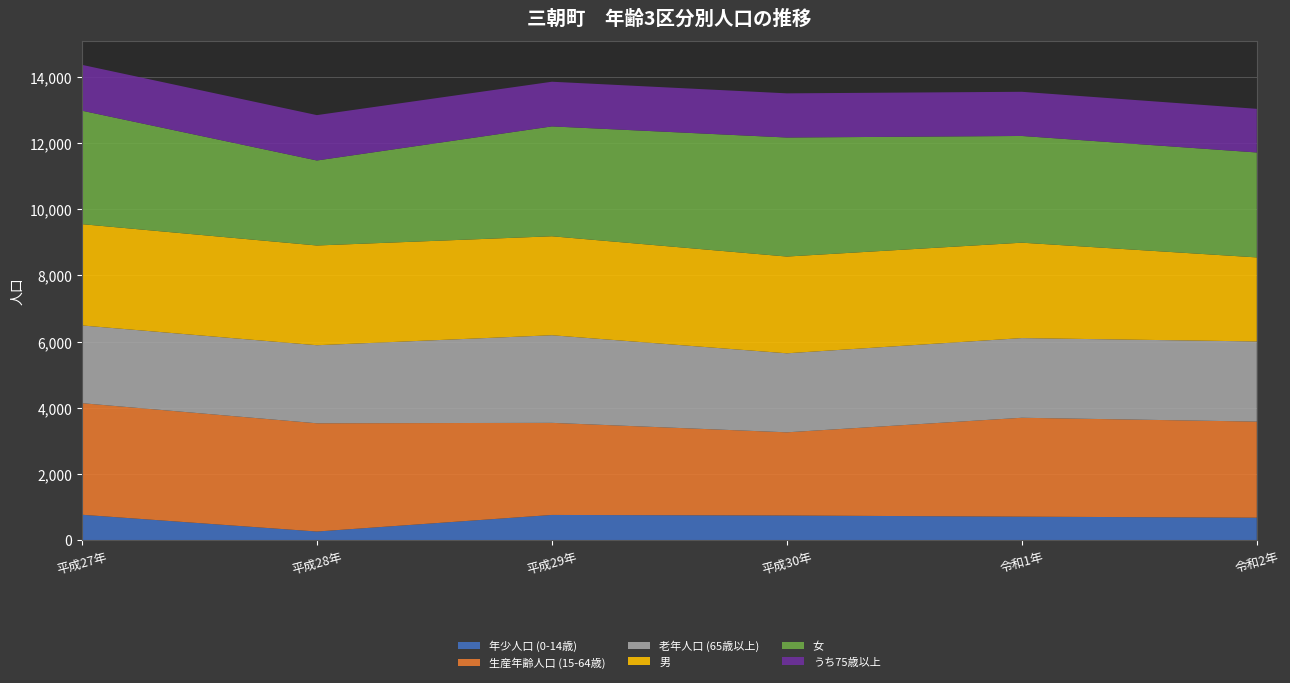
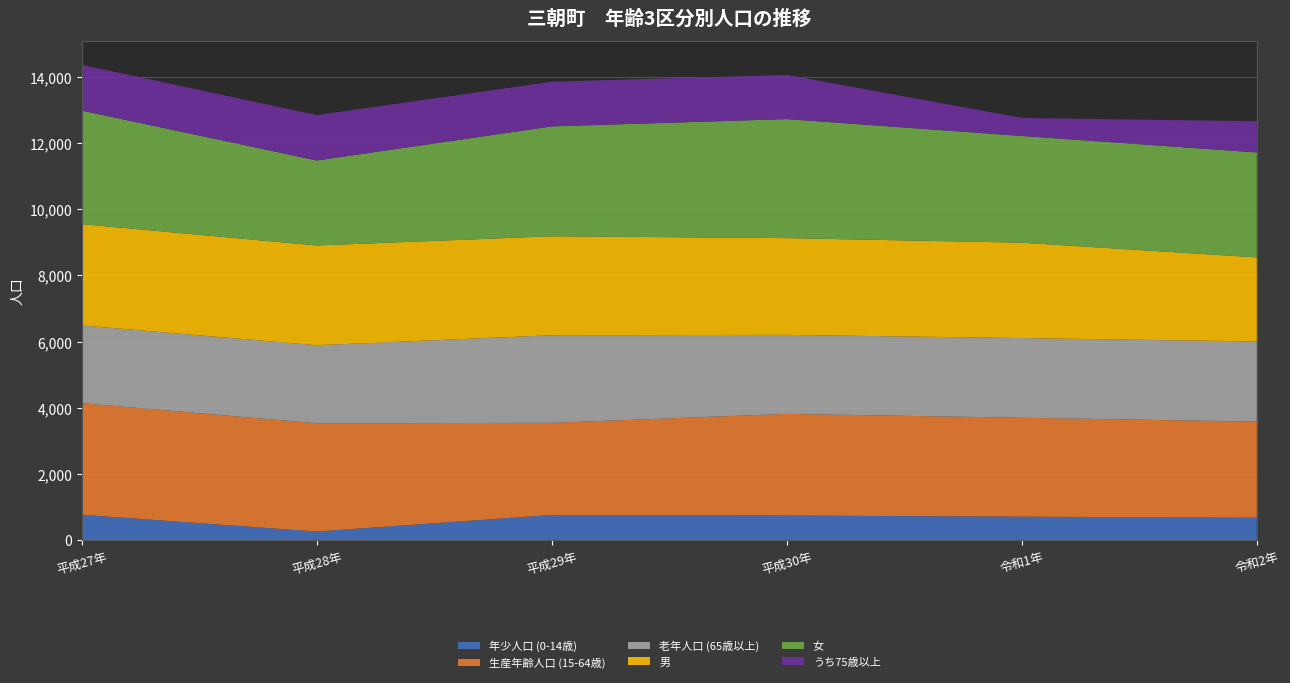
  {
    "年少人口 (0-14歳)": {
      "平成27年": "800",
      "平成28年": "300",
      "平成29年": "800",
      "平成30年": "700",
      "令和1年": "700",
      "令和2年": "700"
    },
    "生産年齢人口 (15-64歳)": {
      "平成27年": "3,400",
      "平成28年": "3,300",
      "平成29年": "2,800",
-     "平成30年": "2,500",
+     "平成30年": "3,100",
      "令和1年": "3,000",
      "令和2年": "2,900"
    },
    "老年人口 (65歳以上)": {
      "平成27年": "2,300",
      "平成28年": "2,400",
      "平成29年": "2,600",
      "平成30年": "2,400",
      "令和1年": "2,400",
      "令和2年": "2,400"
    },
    "男": {
      "平成27年": "3,100",
      "平成28年": "3,000",
      "平成29年": "3,000",
      "平成30年": "2,900",
      "令和1年": "2,900",
      "令和2年": "2,500"
    },
    "女": {
      "平成27年": "3,400",
      "平成28年": "2,600",
      "平成29年": "3,300",
      "平成30年": "3,600",
      "令和1年": "3,200",
      "令和2年": "3,200"
    },
    "うち75歳以上": {
      "平成27年": "1,400",
      "平成28年": "1,400",
      "平成29年": "1,400",
      "平成30年": "1,300",
-     "令和1年": "1,300",
-     "令和2年": "1,300"
+     "令和1年": "500",
+     "令和2年": "900"
    }
  }
